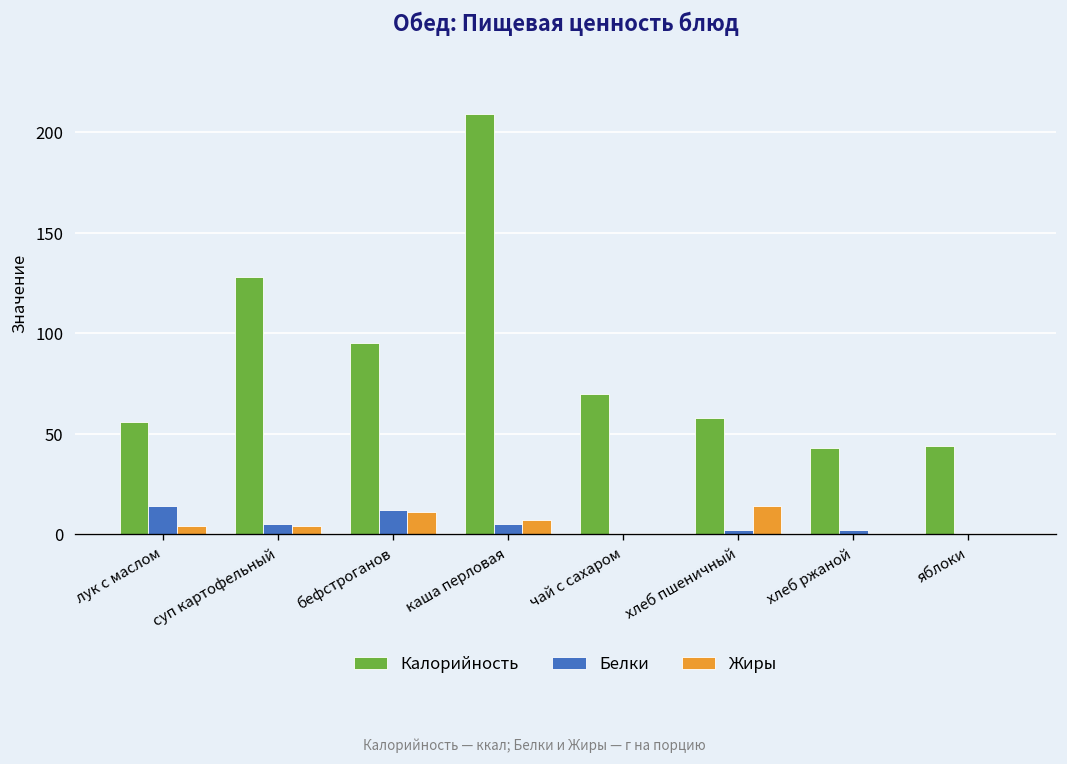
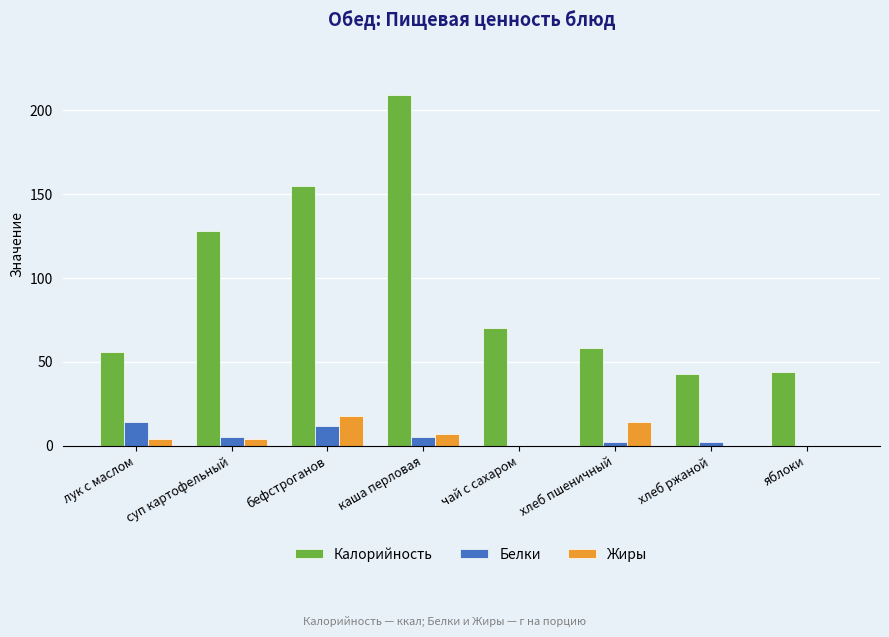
  {
    "Калорийность": {
      "лук с маслом": 56,
      "суп картофельный": 128,
-     "бефстроганов": 95,
+     "бефстроганов": 155,
      "каша перловая": 209,
      "чай с сахаром": 70,
      "хлеб пшеничный": 58,
      "хлеб ржаной": 43,
      "яблоки": 44
    },
    "Белки": {
      "лук с маслом": 14,
      "суп картофельный": 5,
      "бефстроганов": 12,
      "каша перловая": 5,
      "чай с сахаром": 0,
      "хлеб пшеничный": 2,
      "хлеб ржаной": 2,
      "яблоки": 0
    },
    "Жиры": {
      "лук с маслом": 4,
      "суп картофельный": 4,
-     "бефстроганов": 11,
+     "бефстроганов": 18,
      "каша перловая": 7,
      "чай с сахаром": 0,
      "хлеб пшеничный": 14,
      "хлеб ржаной": 0,
      "яблоки": 0
    }
  }
